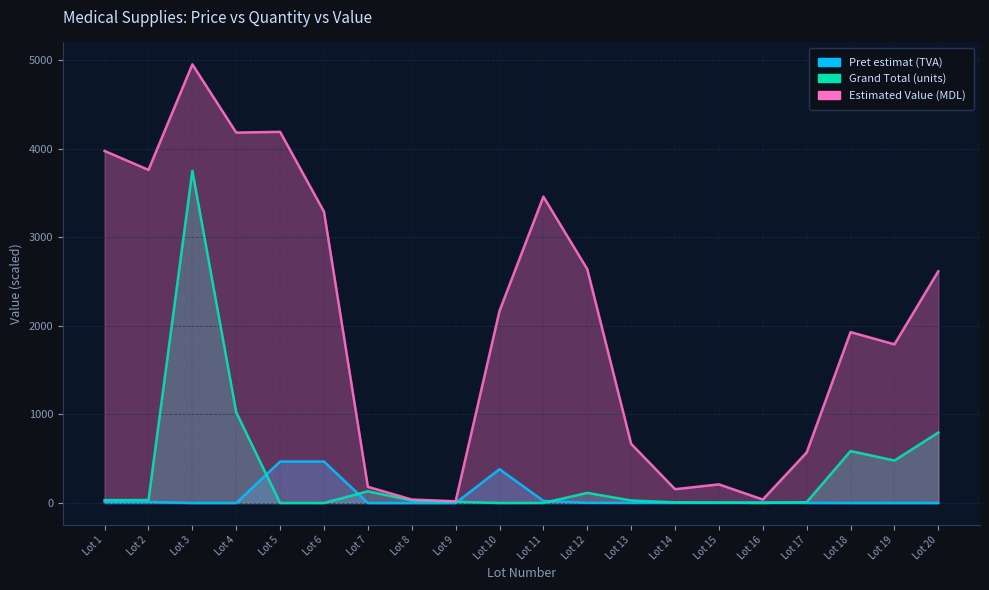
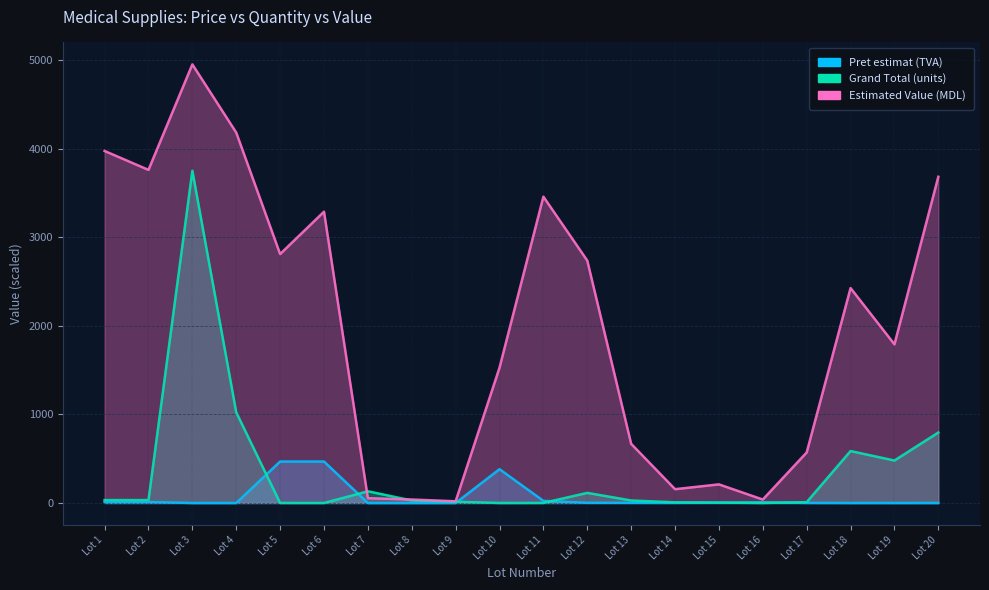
  {
    "Estimated Value (MDL)": {
      "Lot 1": 4000,
      "Lot 2": 3800,
      "Lot 3": 5000,
      "Lot 4": 4200,
-     "Lot 5": 4200,
+     "Lot 5": 2800,
      "Lot 6": 3300,
-     "Lot 7": 200,
-     "Lot 10": 2200,
+     "Lot 7": 100,
+     "Lot 10": 1500,
      "Lot 11": 3500,
-     "Lot 12": 2600,
+     "Lot 12": 2700,
      "Lot 13": 700,
      "Lot 14": 200,
      "Lot 15": 200,
      "Lot 16": 0,
      "Lot 17": 600,
-     "Lot 18": 1900,
+     "Lot 18": 2400,
      "Lot 19": 1800,
-     "Lot 20": 2600
+     "Lot 20": 3700
    }
  }
